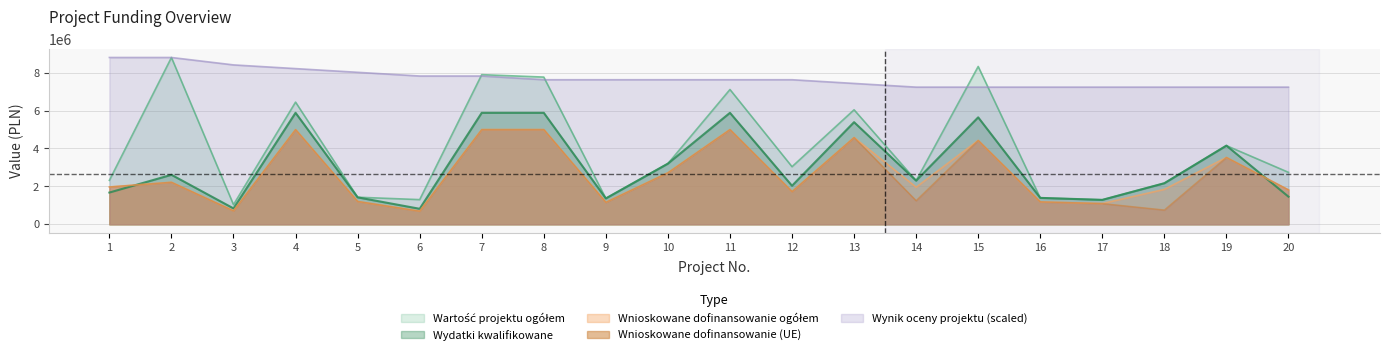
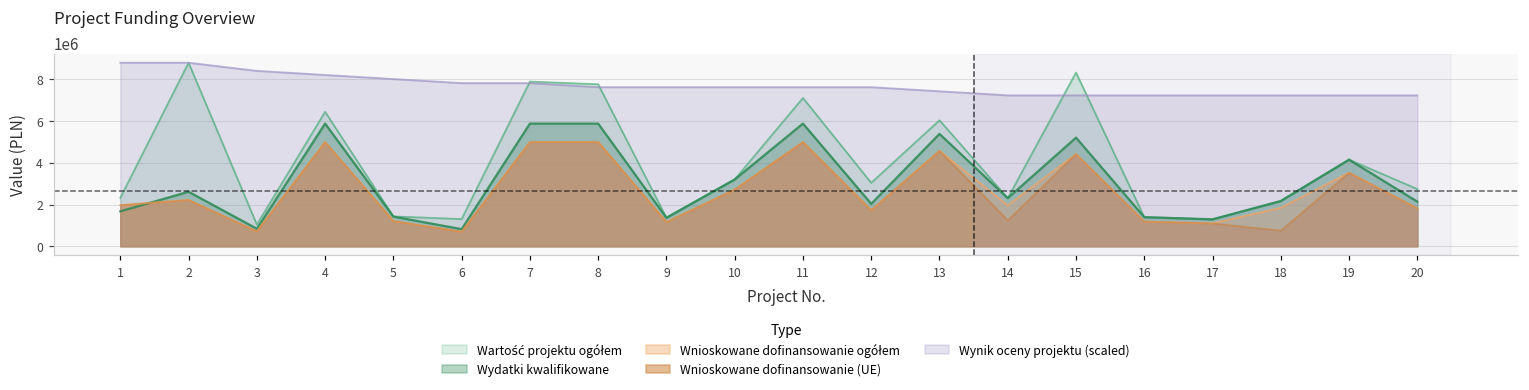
  {
    "Wydatki kwalifikowane": {
      "1": 1700000,
      "2": 2600000,
      "4": 5900000,
      "7": 5900000,
      "8": 5900000,
      "11": 5900000,
      "12": 2000000,
      "13": 5400000,
-     "15": 5600000,
-     "20": 1500000
+     "15": 5200000,
+     "20": 2100000
    }
  }
